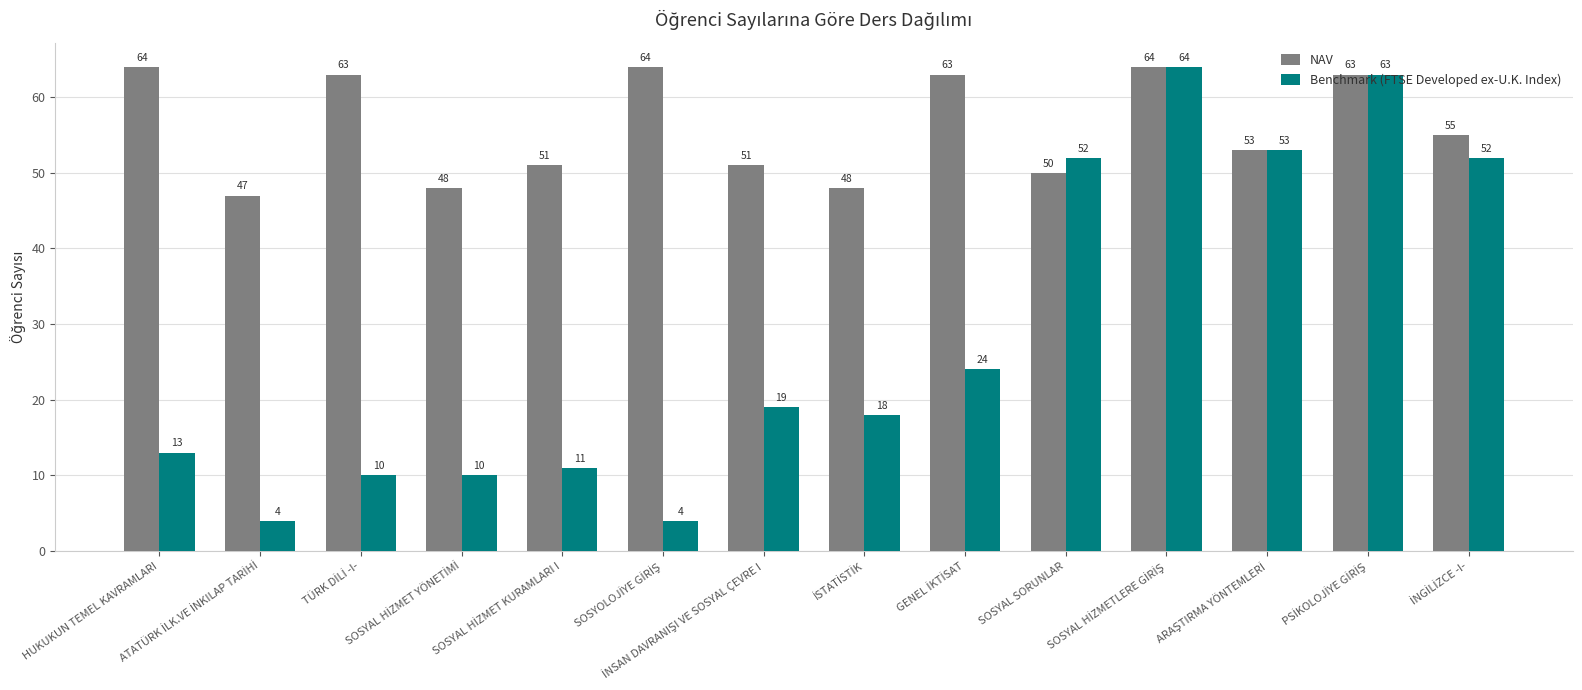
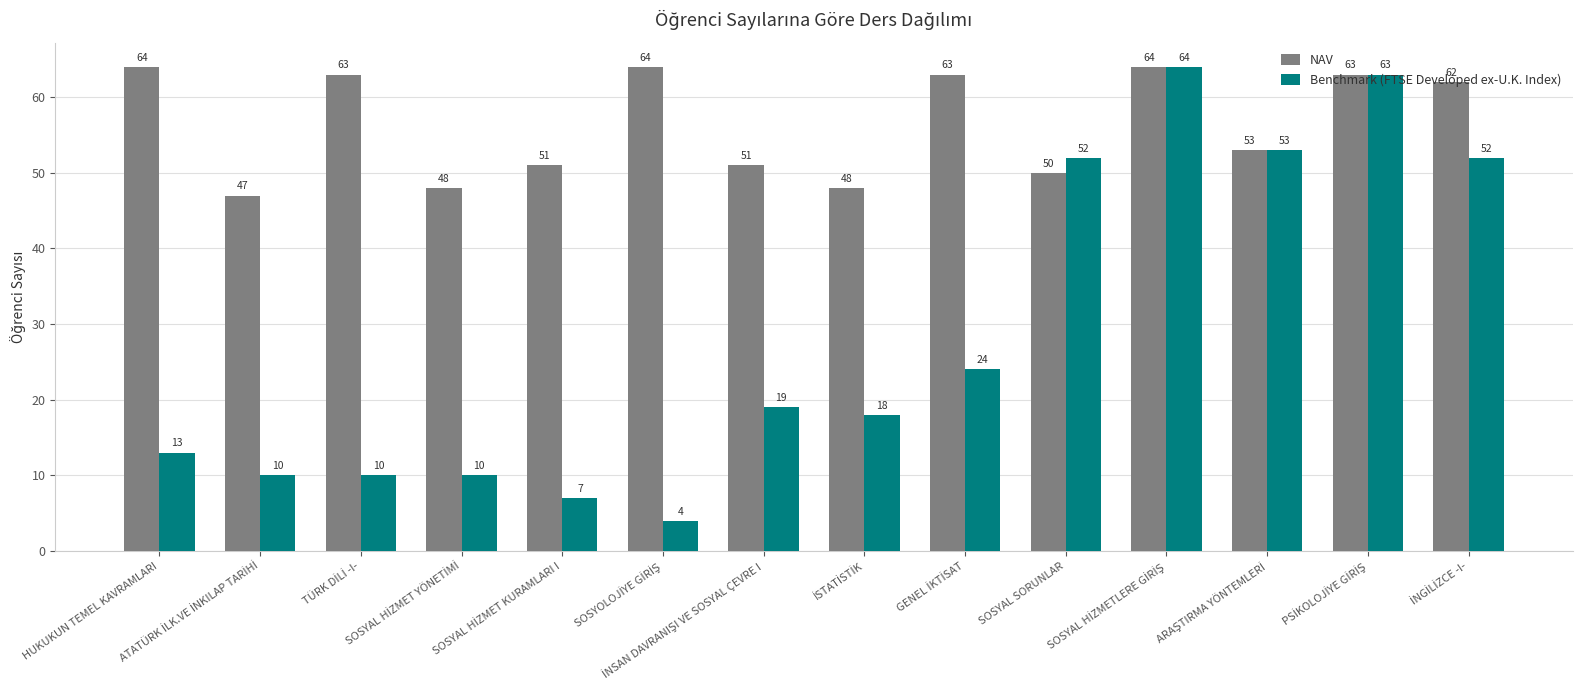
  {
    "NAV": {
      "HUKUKUN TEMEL KAVRAMLARI": 64,
      "ATATÜRK İLK.VE İNKILAP TARİHİ": 47,
      "TÜRK DİLİ -I-": 63,
      "SOSYAL HİZMET YÖNETİMİ": 48,
      "SOSYAL HİZMET KURAMLARI I": 51,
      "SOSYOLOJİYE GİRİŞ": 64,
      "İNSAN DAVRANIŞI VE SOSYAL ÇEVRE I": 51,
      "İSTATİSTİK": 48,
      "GENEL İKTİSAT": 63,
      "SOSYAL SORUNLAR": 50,
      "SOSYAL HİZMETLERE GİRİŞ": 64,
      "ARAŞTIRMA YÖNTEMLERİ": 53,
      "PSİKOLOJİYE GİRİŞ": 63,
-     "İNGİLİZCE -I-": 55
+     "İNGİLİZCE -I-": 62
    },
    "Benchmark (FTSE Developed ex-U.K. Index)": {
      "HUKUKUN TEMEL KAVRAMLARI": 13,
-     "ATATÜRK İLK.VE İNKILAP TARİHİ": 4,
+     "ATATÜRK İLK.VE İNKILAP TARİHİ": 10,
      "TÜRK DİLİ -I-": 10,
      "SOSYAL HİZMET YÖNETİMİ": 10,
-     "SOSYAL HİZMET KURAMLARI I": 11,
+     "SOSYAL HİZMET KURAMLARI I": 7,
      "SOSYOLOJİYE GİRİŞ": 4,
      "İNSAN DAVRANIŞI VE SOSYAL ÇEVRE I": 19,
      "İSTATİSTİK": 18,
      "GENEL İKTİSAT": 24,
      "SOSYAL SORUNLAR": 52,
      "SOSYAL HİZMETLERE GİRİŞ": 64,
      "ARAŞTIRMA YÖNTEMLERİ": 53,
      "PSİKOLOJİYE GİRİŞ": 63,
      "İNGİLİZCE -I-": 52
    }
  }
